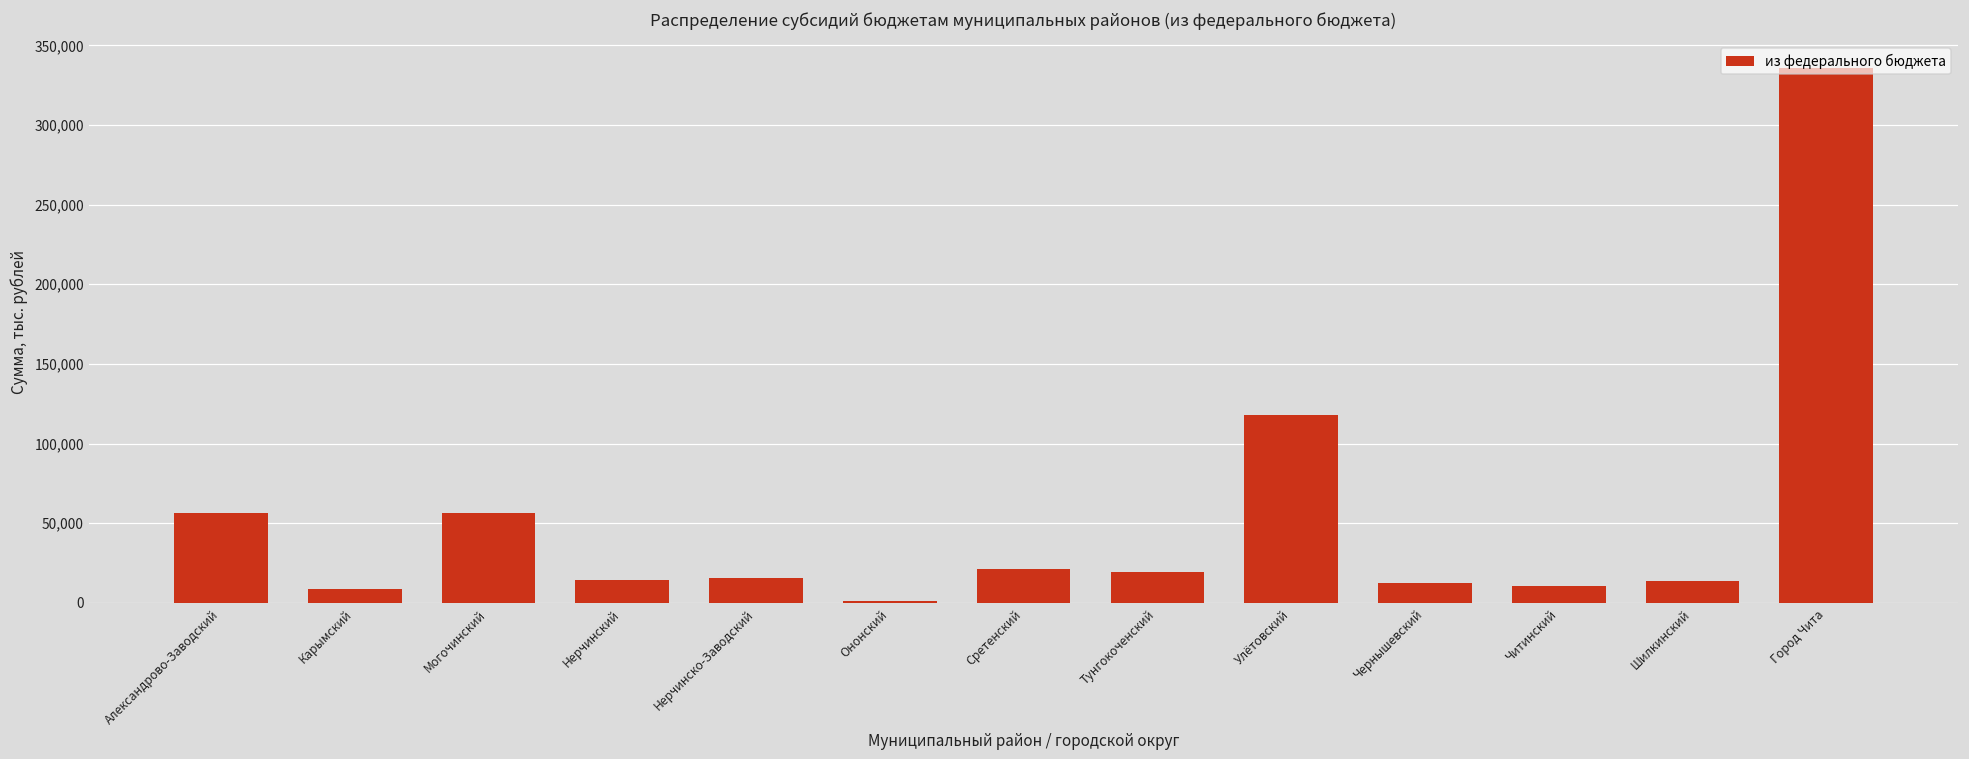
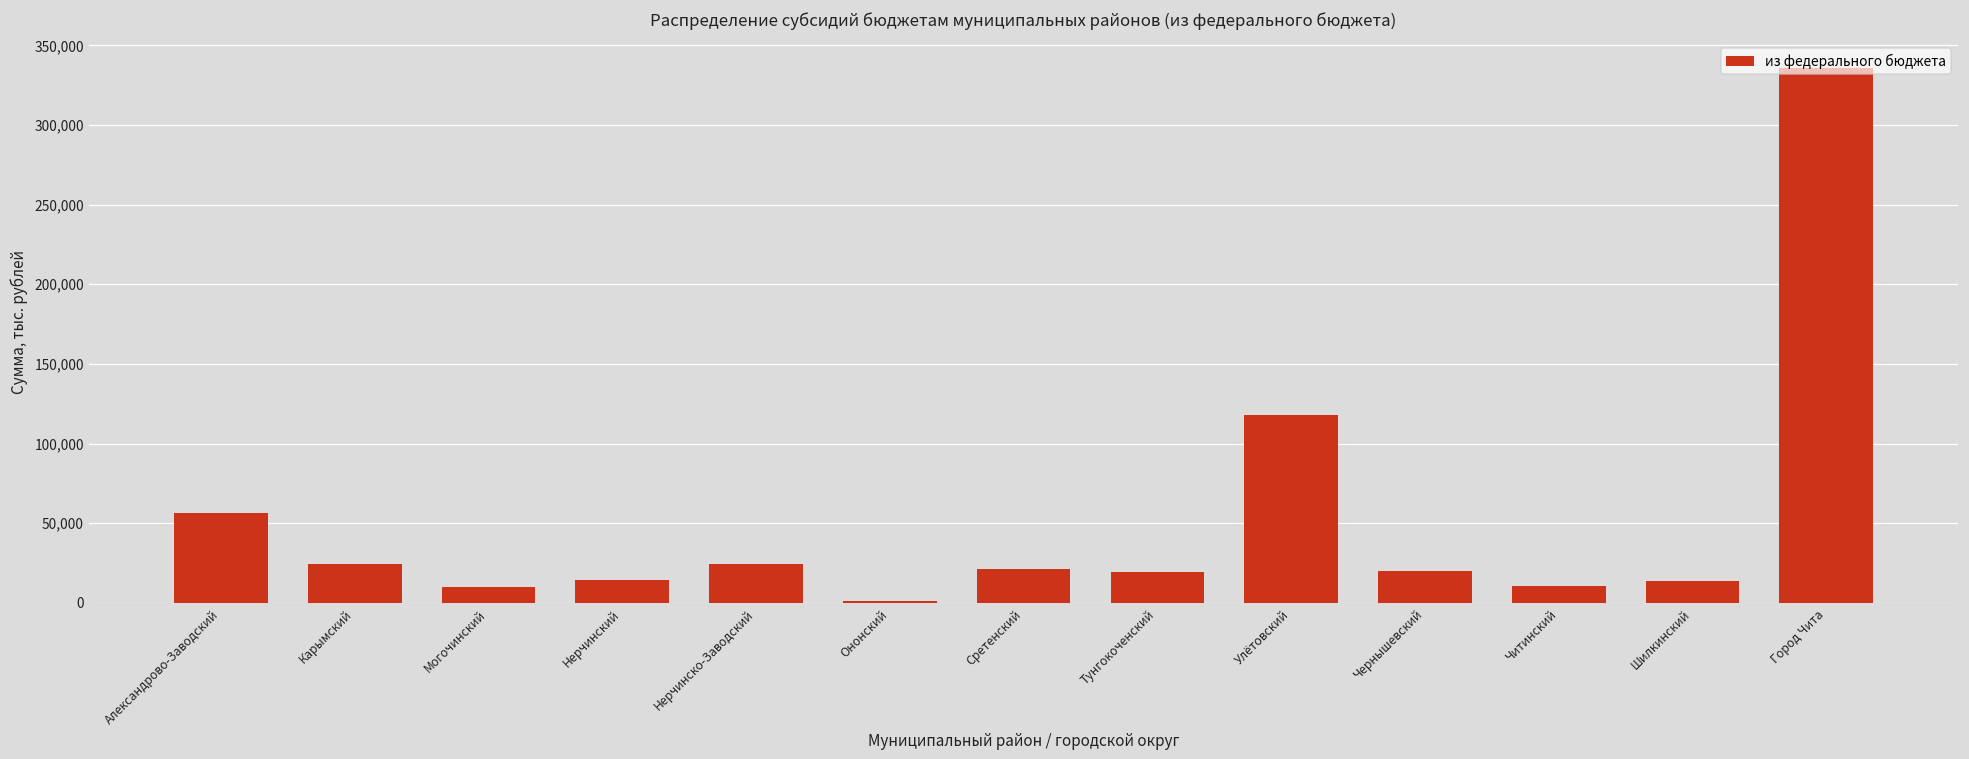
  {
    "Александрово-Заводский": "57,000",
-   "Карымский": "8,000",
-   "Могочинский": "57,000",
+   "Карымский": "24,000",
+   "Могочинский": "10,000",
    "Нерчинский": "14,000",
-   "Нерчинско-Заводский": "16,000",
+   "Нерчинско-Заводский": "24,000",
    "Сретенский": "21,000",
    "Тунгокоченский": "20,000",
    "Улётовский": "118,000",
-   "Чернышевский": "13,000",
+   "Чернышевский": "20,000",
    "Читинский": "10,000",
    "Шилкинский": "14,000"
  }
